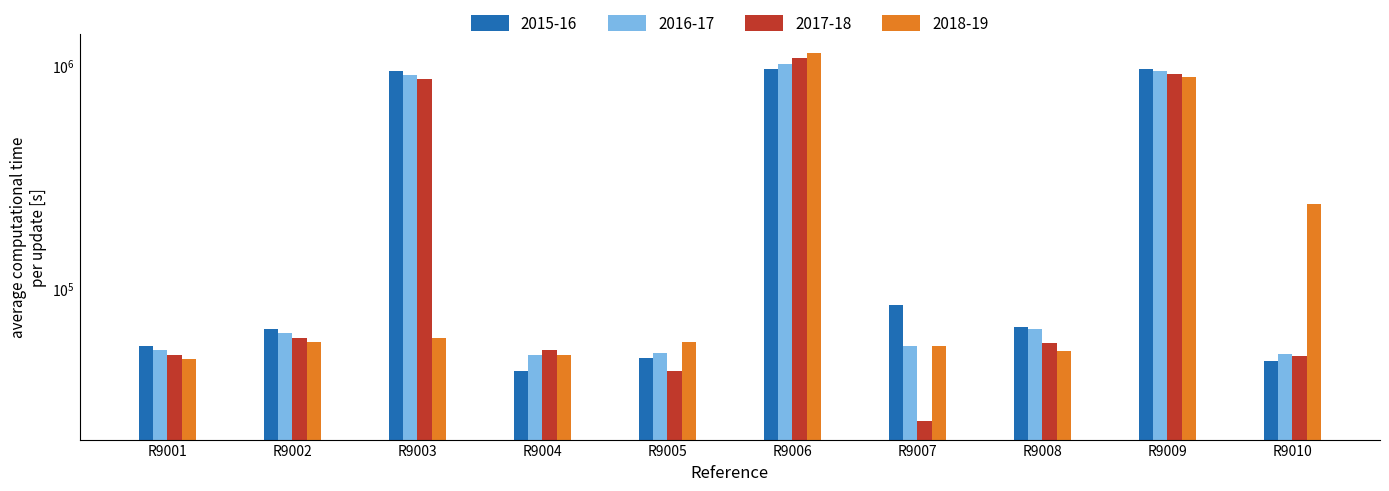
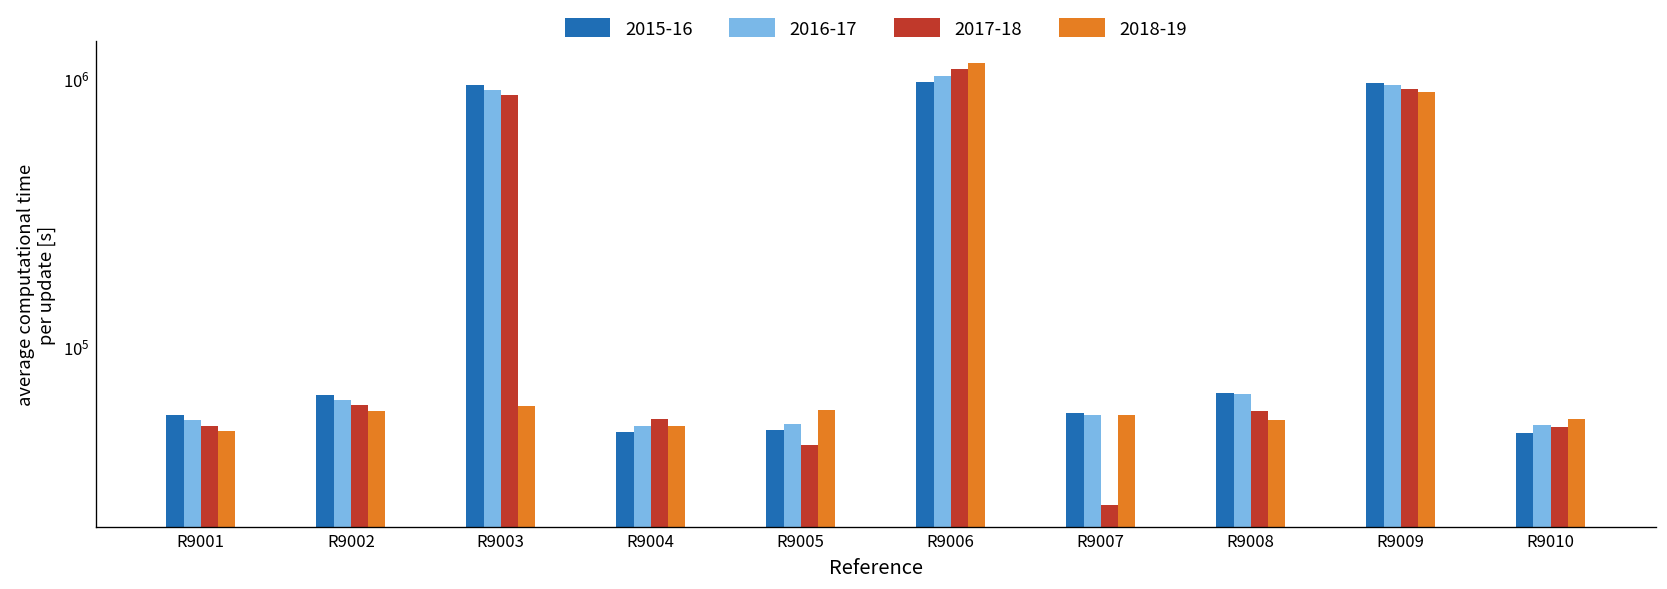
  {
    "2015-16": {
      "R9001": 55000,
      "R9002": 66000,
      "R9003": 950000,
-     "R9004": 43000,
+     "R9004": 48000,
      "R9005": 49000,
      "R9006": 970000,
-     "R9007": 84000,
+     "R9007": 56000,
      "R9008": 67000,
      "R9009": 960000,
      "R9010": 48000
    },
    "2016-17": {
      "R9001": 53000,
      "R9002": 63000,
      "R9003": 910000,
      "R9004": 50000,
      "R9005": 51000,
      "R9006": 1000000,
      "R9007": 56000,
      "R9008": 66000,
      "R9009": 940000,
      "R9010": 51000
    },
    "2017-18": {
      "R9001": 51000,
      "R9002": 60000,
      "R9003": 870000,
      "R9004": 53000,
      "R9005": 43000,
      "R9006": 1100000,
      "R9007": 26000,
      "R9008": 57000,
      "R9009": 910000,
      "R9010": 50000
    },
    "2018-19": {
      "R9001": 48000,
      "R9002": 58000,
      "R9003": 60000,
      "R9004": 50000,
      "R9005": 58000,
      "R9006": 1100000,
      "R9007": 55000,
      "R9008": 53000,
      "R9009": 890000,
-     "R9010": 240000
+     "R9010": 54000
    }
  }
